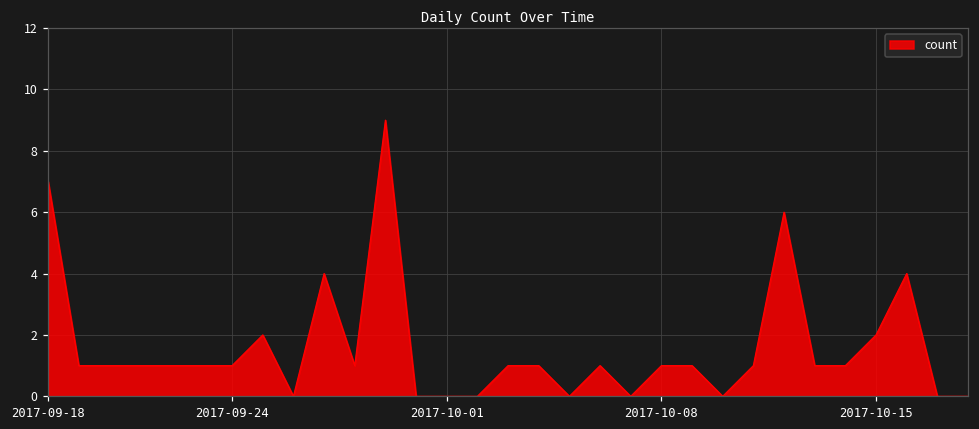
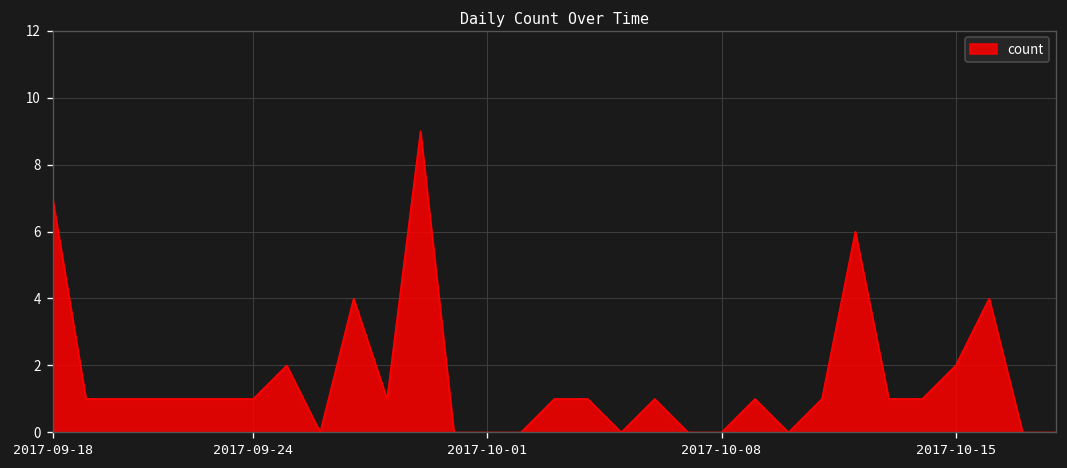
  {
    "2017-09-18": 7,
    "2017-09-24": 1,
    "2017-10-01": 0,
-   "2017-10-08": 1,
+   "2017-10-08": 0,
    "2017-10-15": 2
  }
